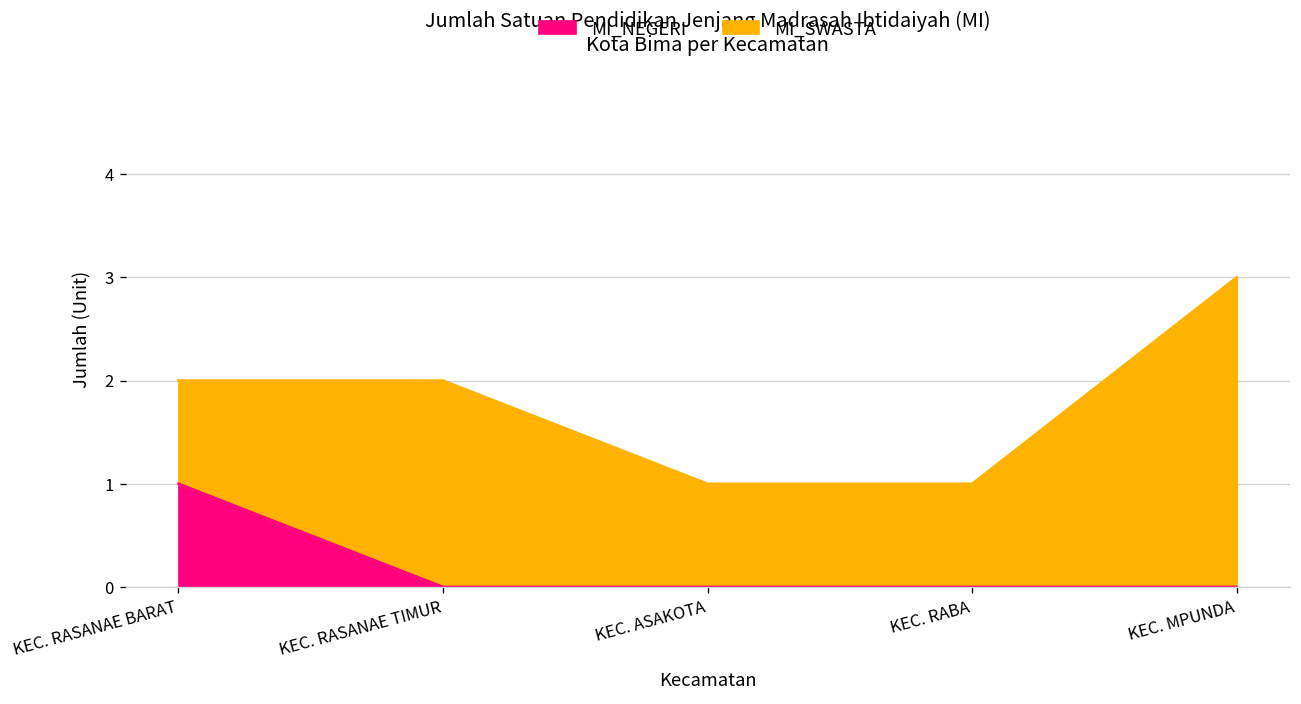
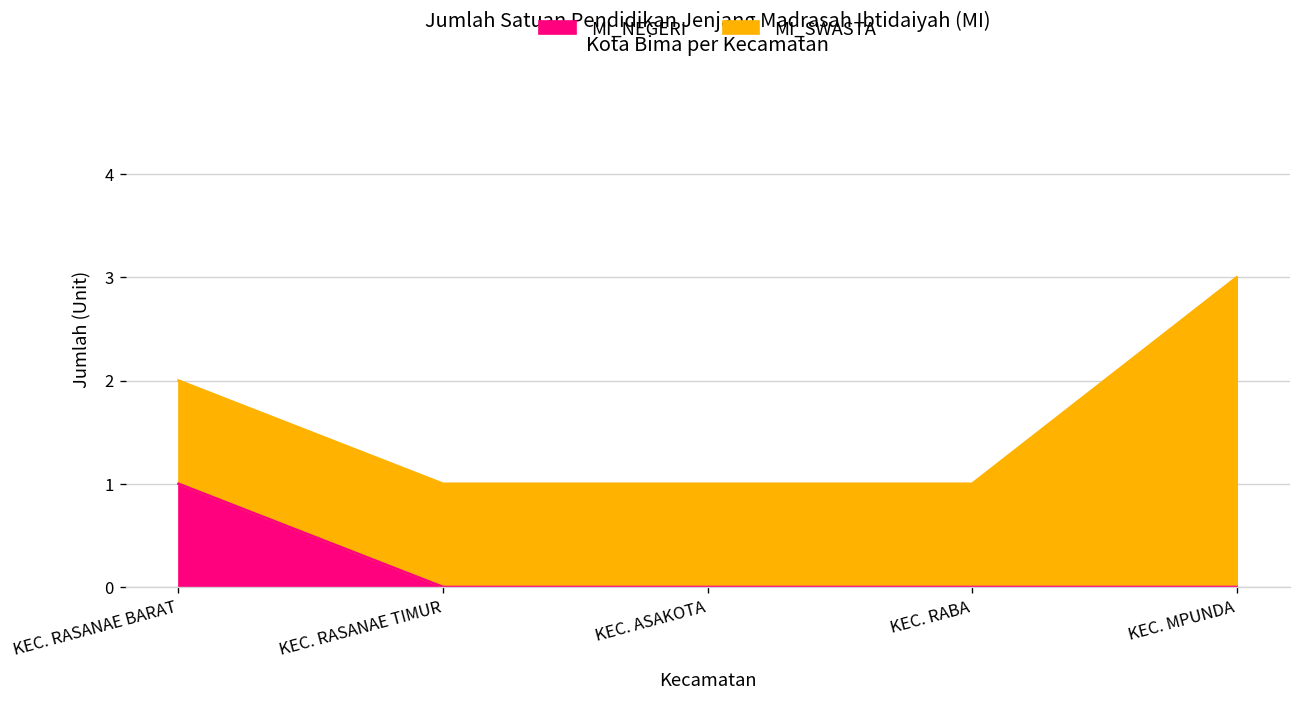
  {
    "MI_NEGERI": {
      "KEC. RASANAE BARAT": 1,
      "KEC. RASANAE TIMUR": 0,
      "KEC. ASAKOTA": 0,
      "KEC. RABA": 0,
      "KEC. MPUNDA": 0
    },
    "MI_SWASTA": {
      "KEC. RASANAE BARAT": 1,
-     "KEC. RASANAE TIMUR": 2,
+     "KEC. RASANAE TIMUR": 1,
      "KEC. ASAKOTA": 1,
      "KEC. RABA": 1,
      "KEC. MPUNDA": 3
    }
  }
